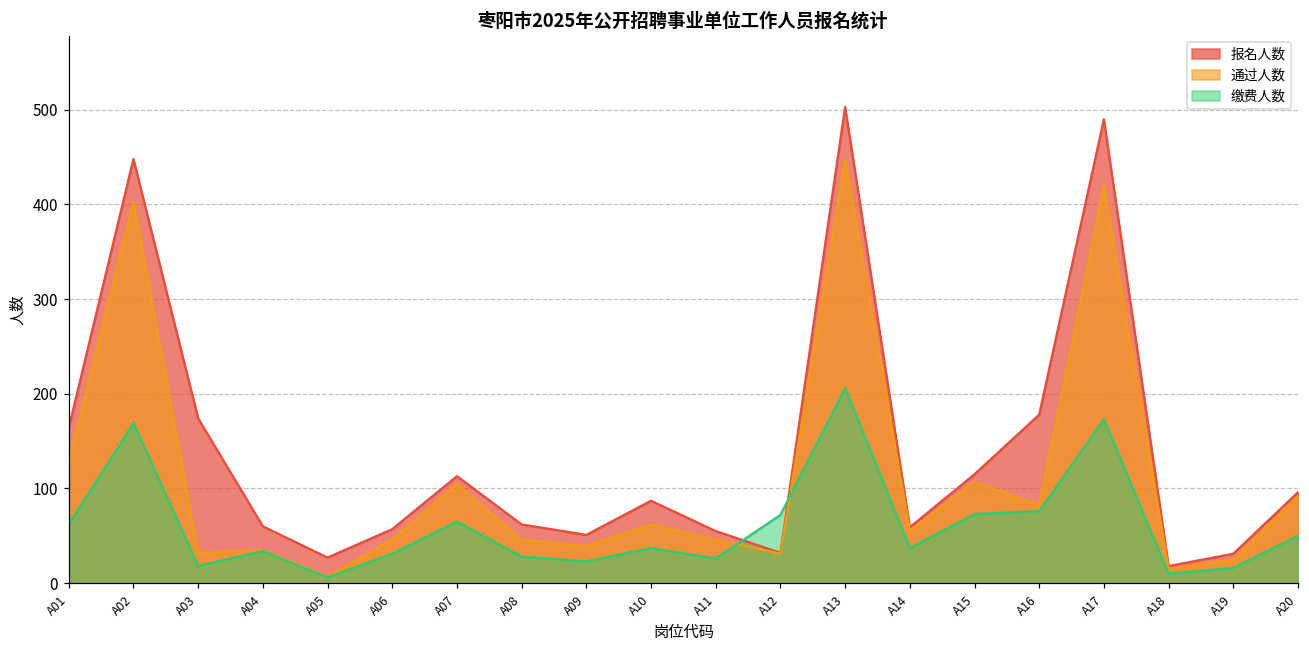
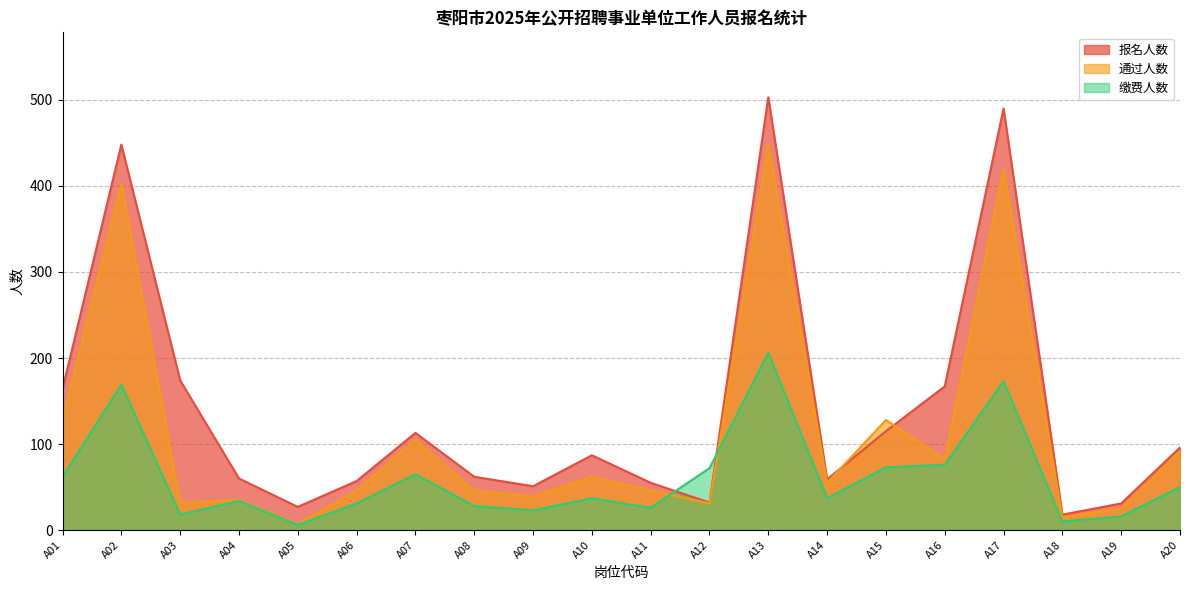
  {
    "报名人数": {
      "A01": 160,
      "A02": 450,
      "A03": 170,
      "A04": 60,
      "A05": 30,
      "A06": 60,
      "A07": 110,
      "A08": 60,
      "A09": 50,
      "A10": 90,
      "A11": 60,
      "A13": 500,
      "A14": 60,
      "A15": 120,
-     "A16": 180,
+     "A16": 170,
      "A17": 490,
      "A18": 20,
      "A19": 30,
      "A20": 100
    },
    "通过人数": {
      "A01": 130,
      "A02": 400,
      "A03": 30,
      "A06": 50,
      "A07": 110,
      "A08": 50,
      "A09": 40,
      "A10": 60,
      "A11": 50,
      "A13": 450,
      "A14": 60,
-     "A15": 110,
+     "A15": 130,
      "A16": 80,
      "A17": 420,
      "A18": 20,
      "A19": 30,
      "A20": 90
    },
    "缴费人数": {
      "A01": 60,
      "A02": 170,
      "A03": 20,
      "A06": 30,
      "A07": 70,
      "A08": 30,
      "A09": 20,
      "A10": 40,
      "A11": 30,
      "A12": 70,
      "A13": 210,
      "A14": 40,
      "A15": 70,
      "A16": 80,
      "A17": 170,
      "A18": 10,
      "A19": 20,
      "A20": 50
    }
  }
